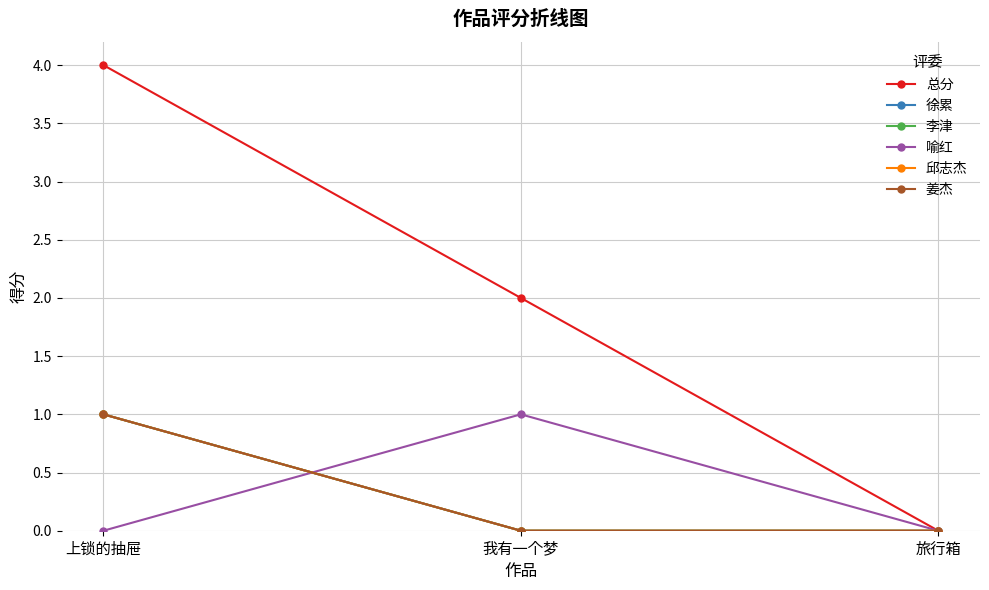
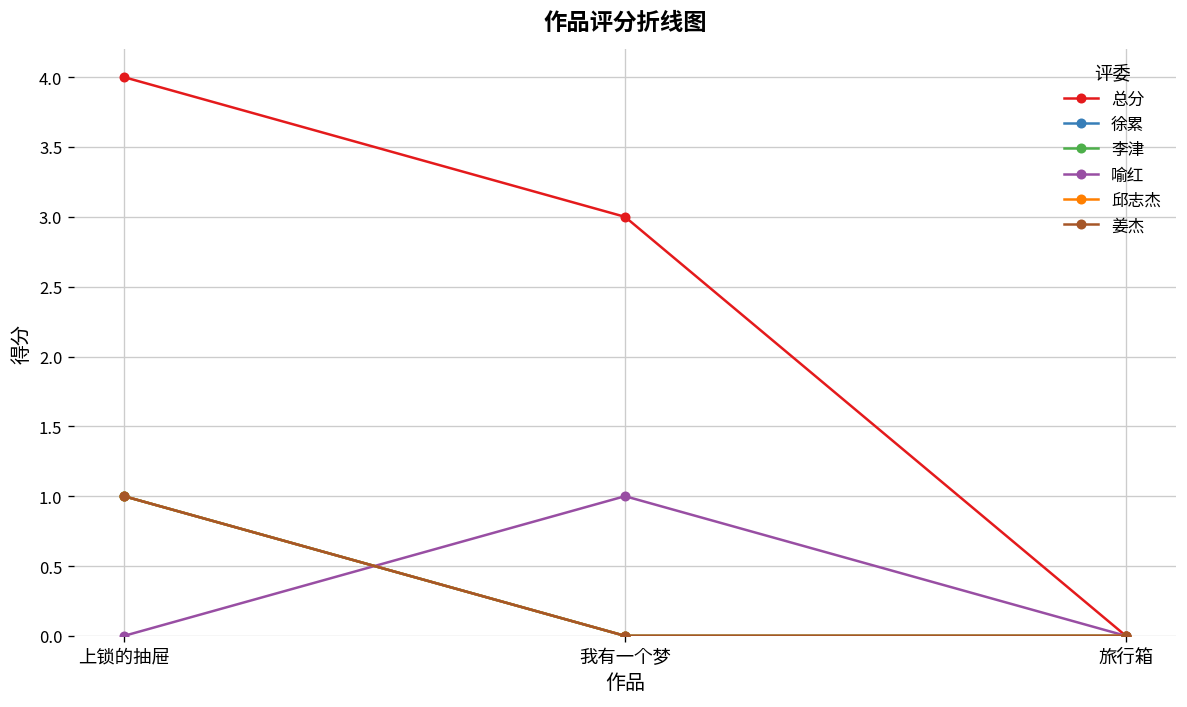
  {
    "总分": {
      "上锁的抽屉": 4,
-     "我有一个梦": 2
+     "我有一个梦": 3
    },
    "姜杰": {
      "上锁的抽屉": 1,
      "我有一个梦": 0
    },
    "喻红": {
      "上锁的抽屉": 0,
      "我有一个梦": 1
    }
  }
